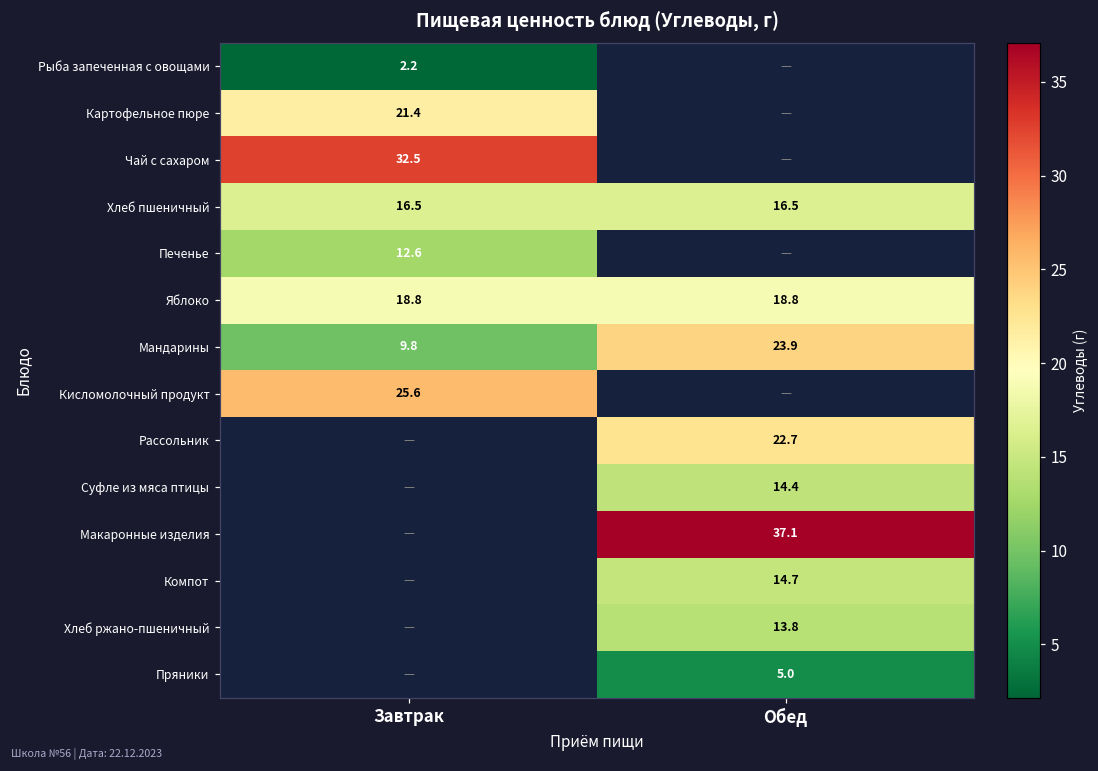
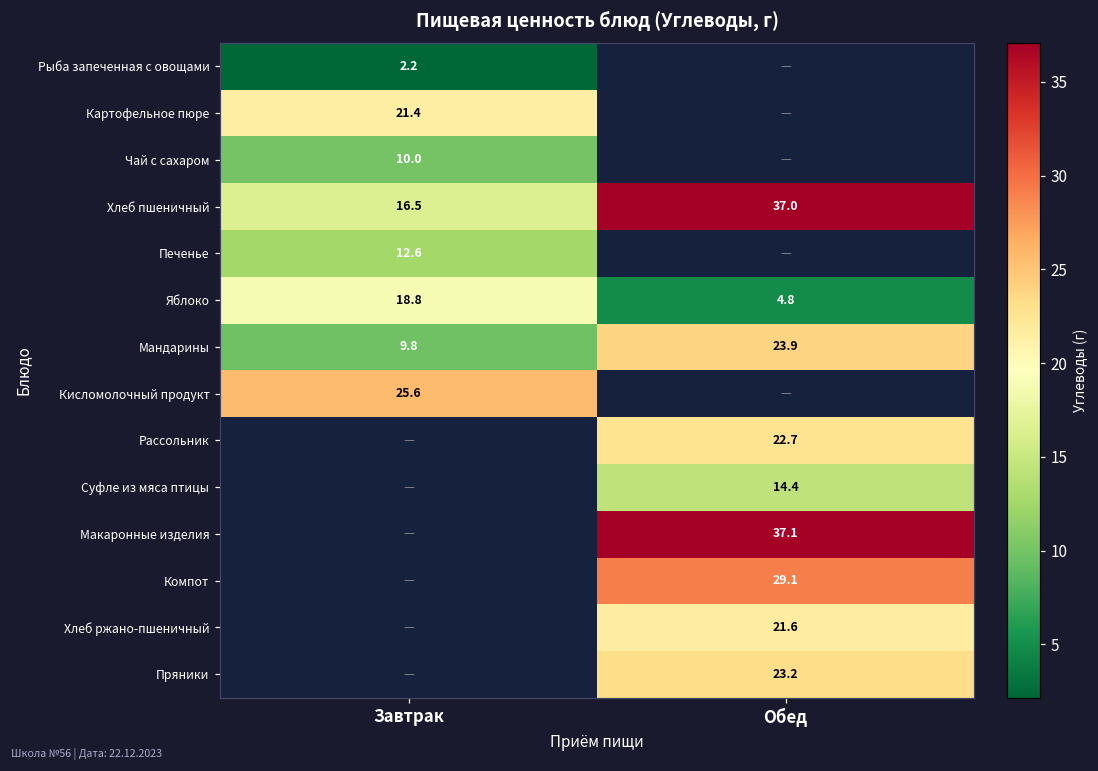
  {
    "Рыба запеченная с овощами": {
      "Завтрак": 2.2
    },
    "Картофельное пюре": {
      "Завтрак": 21.4
    },
    "Чай с сахаром": {
-     "Завтрак": 32.5
+     "Завтрак": 10.0
    },
    "Хлеб пшеничный": {
      "Завтрак": 16.5,
-     "Обед": 16.5
+     "Обед": 37.0
    },
    "Печенье": {
      "Завтрак": 12.6
    },
    "Яблоко": {
      "Завтрак": 18.8,
-     "Обед": 18.8
+     "Обед": 4.8
    },
    "Мандарины": {
      "Завтрак": 9.8,
      "Обед": 23.9
    },
    "Кисломолочный продукт": {
      "Завтрак": 25.6
    },
    "Рассольник": {
      "Обед": 22.7
    },
    "Суфле из мяса птицы": {
      "Обед": 14.4
    },
    "Макаронные изделия": {
      "Обед": 37.1
    },
    "Компот": {
-     "Обед": 14.7
+     "Обед": 29.1
    },
    "Хлеб ржано-пшеничный": {
-     "Обед": 13.8
+     "Обед": 21.6
    },
    "Пряники": {
-     "Обед": 5.0
+     "Обед": 23.2
    }
  }
